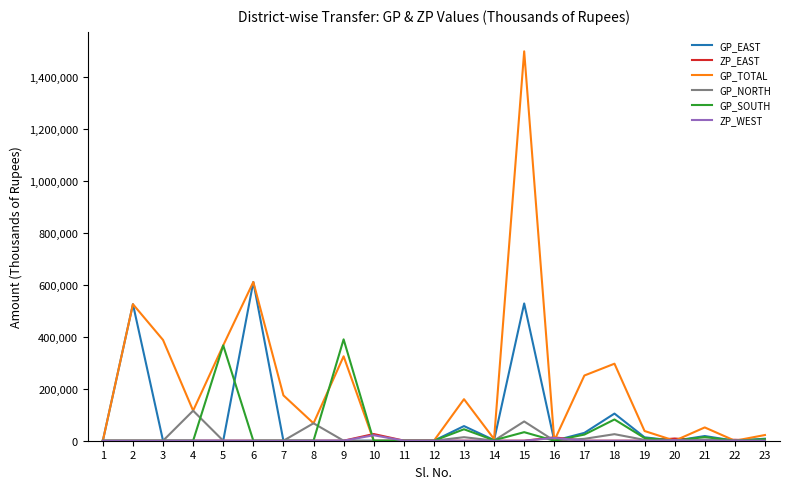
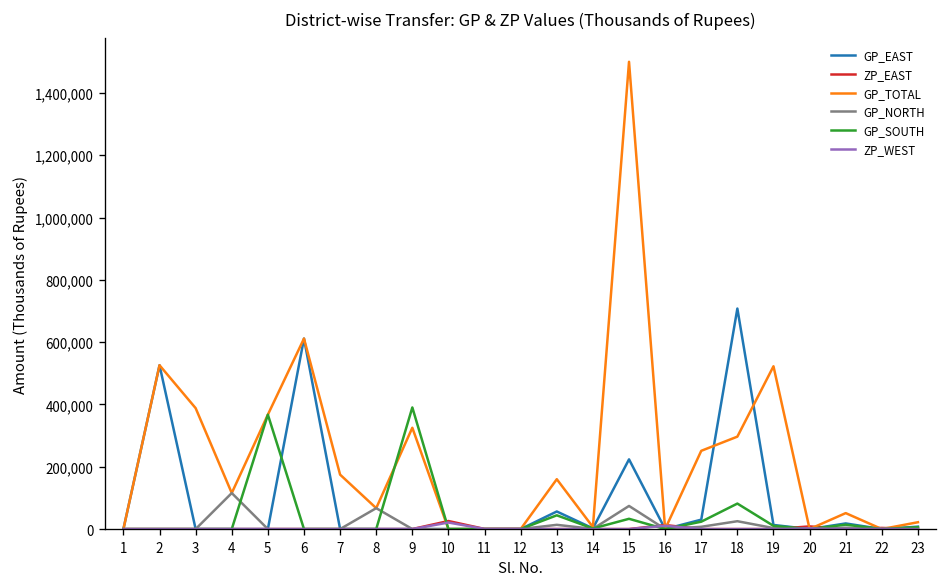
  {
    "GP_EAST": {
      "13": "60,000",
-     "15": "530,000",
-     "18": "100,000"
+     "15": "220,000",
+     "18": "710,000"
    },
    "GP_TOTAL": {
      "3": "390,000",
      "7": "170,000",
      "9": "330,000",
      "13": "160,000",
      "15": "1,500,000",
      "17": "250,000",
      "18": "300,000",
-     "19": "40,000",
+     "19": "520,000",
      "21": "50,000",
      "23": "20,000"
    },
    "GP_NORTH": {
      "13": "10,000",
      "15": "70,000",
      "18": "30,000"
    },
    "GP_SOUTH": {
      "9": "390,000",
      "13": "40,000",
      "15": "30,000",
      "18": "80,000"
    }
  }
